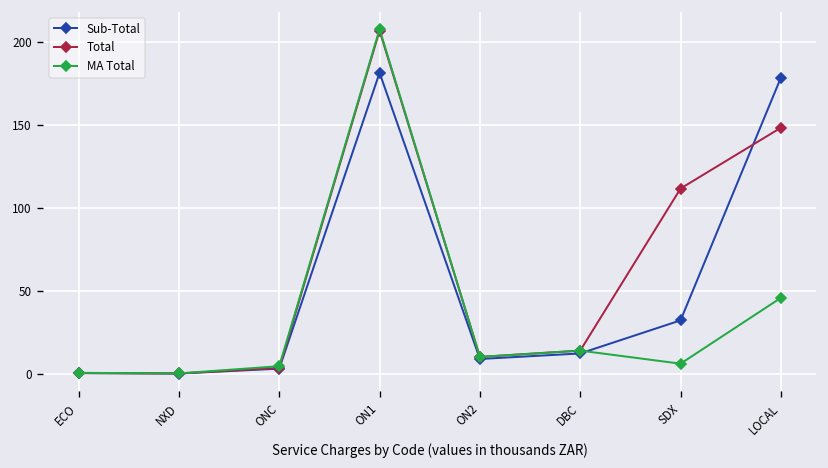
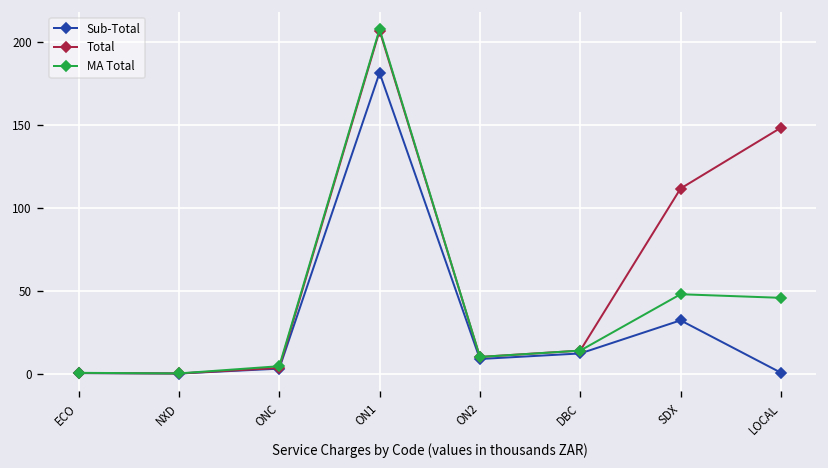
  {
    "Sub-Total": {
      "ON1": 181,
      "SDX": 32,
-     "LOCAL": 178
+     "LOCAL": 1
    },
    "Total": {
      "SDX": 112,
      "LOCAL": 148
    },
    "MA Total": {
-     "SDX": 6,
+     "SDX": 48,
      "LOCAL": 46
    }
  }
